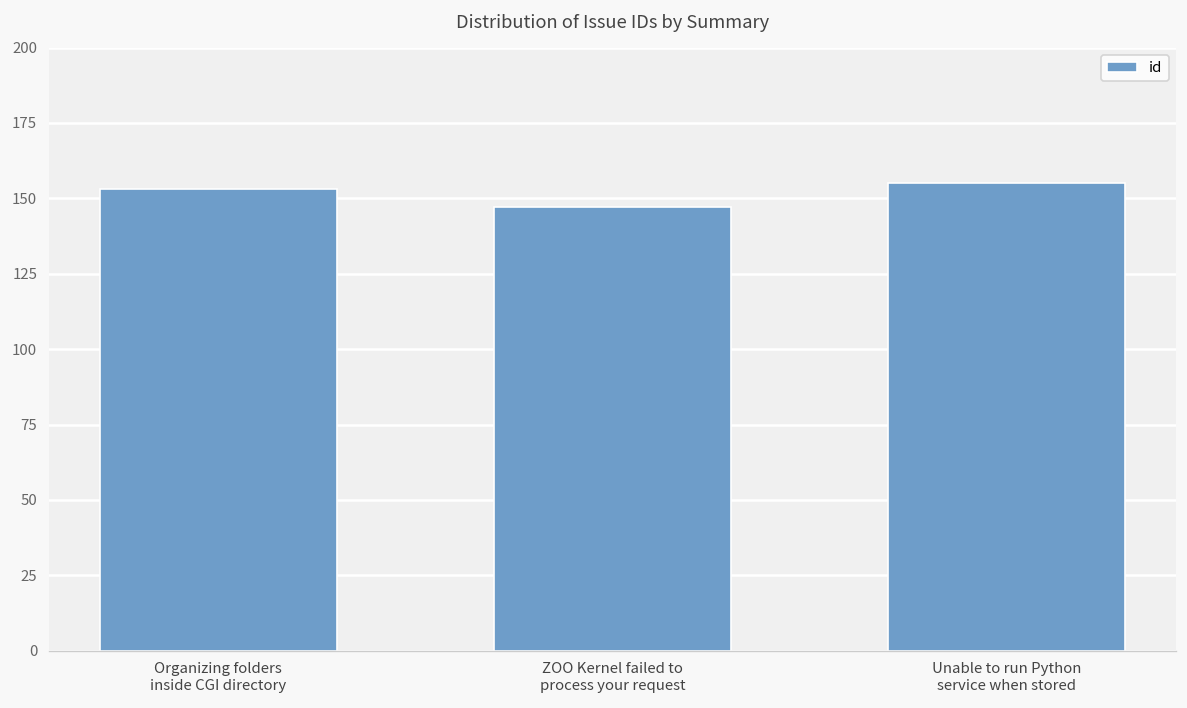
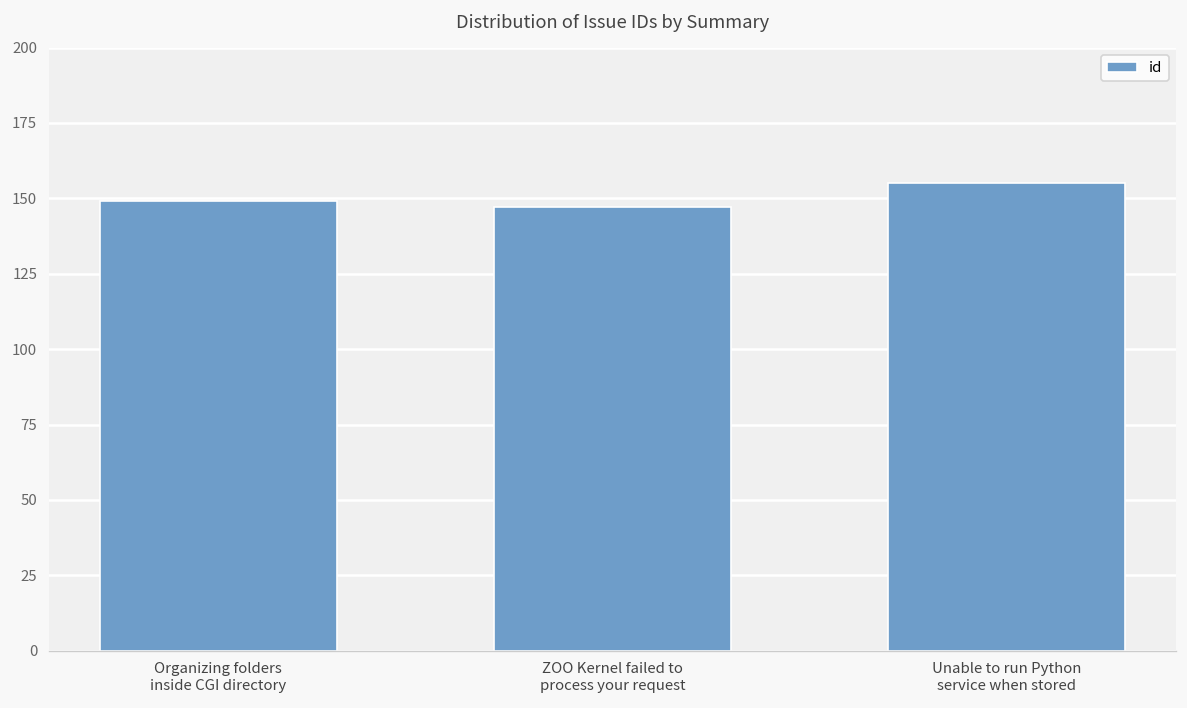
  {
-   "Organizing folders inside CGI directory": 153,
+   "Organizing folders inside CGI directory": 149,
    "ZOO Kernel failed to process your request": 147,
    "Unable to run Python service when stored": 155
  }
